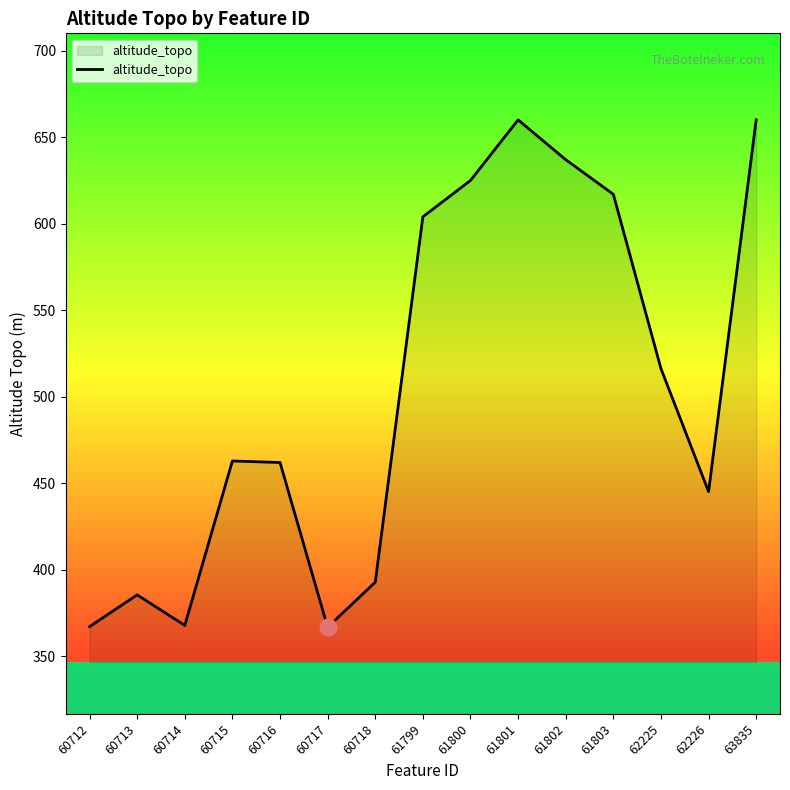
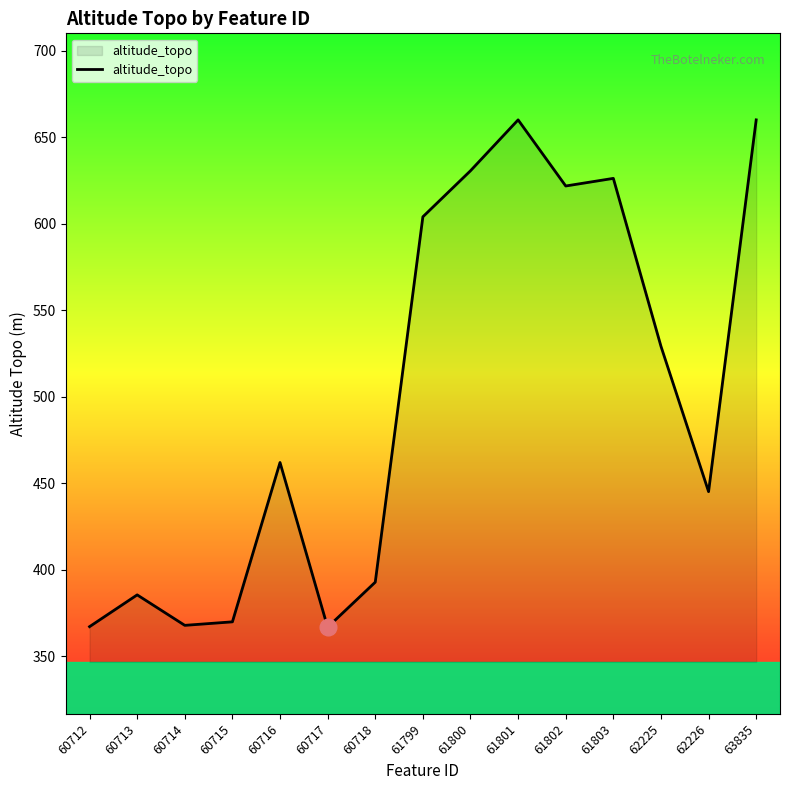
  {
    "altitude_topo": {
      "60712": 367,
      "60713": 386,
      "60714": 368,
-     "60715": 463,
+     "60715": 370,
      "60716": 462,
      "60718": 393,
      "61799": 604,
-     "61800": 625,
+     "61800": 631,
      "61801": 660,
-     "61802": 637,
-     "61803": 617,
-     "62225": 516,
+     "61802": 622,
+     "61803": 626,
+     "62225": 529,
      "62226": 445,
      "63835": 660
    }
  }
